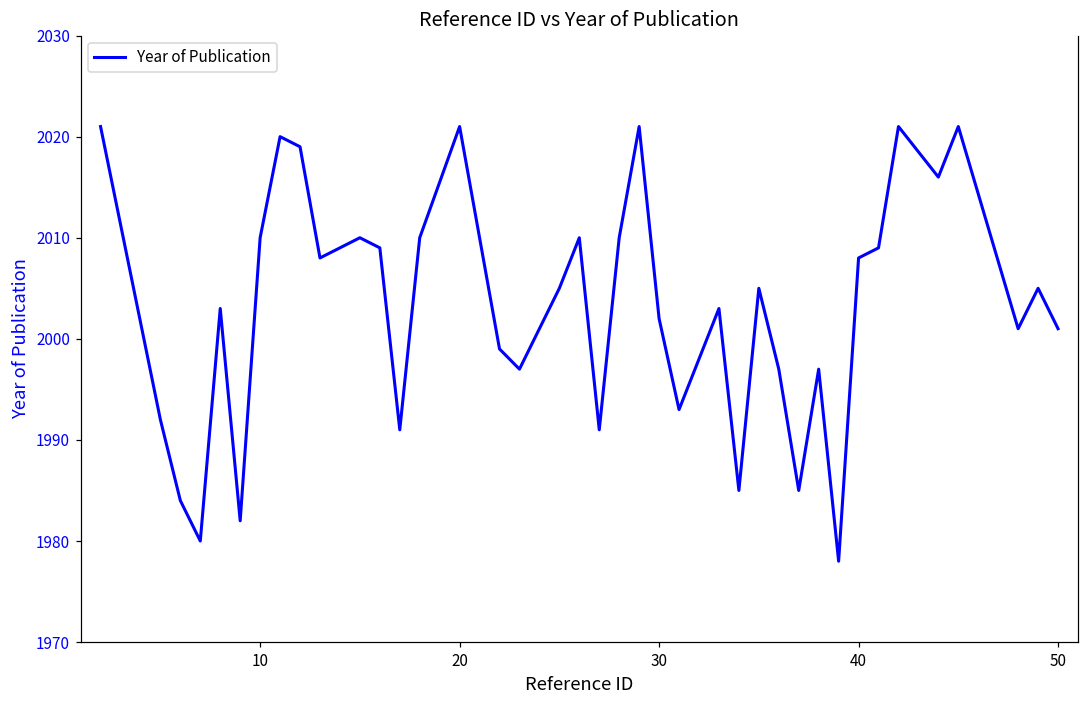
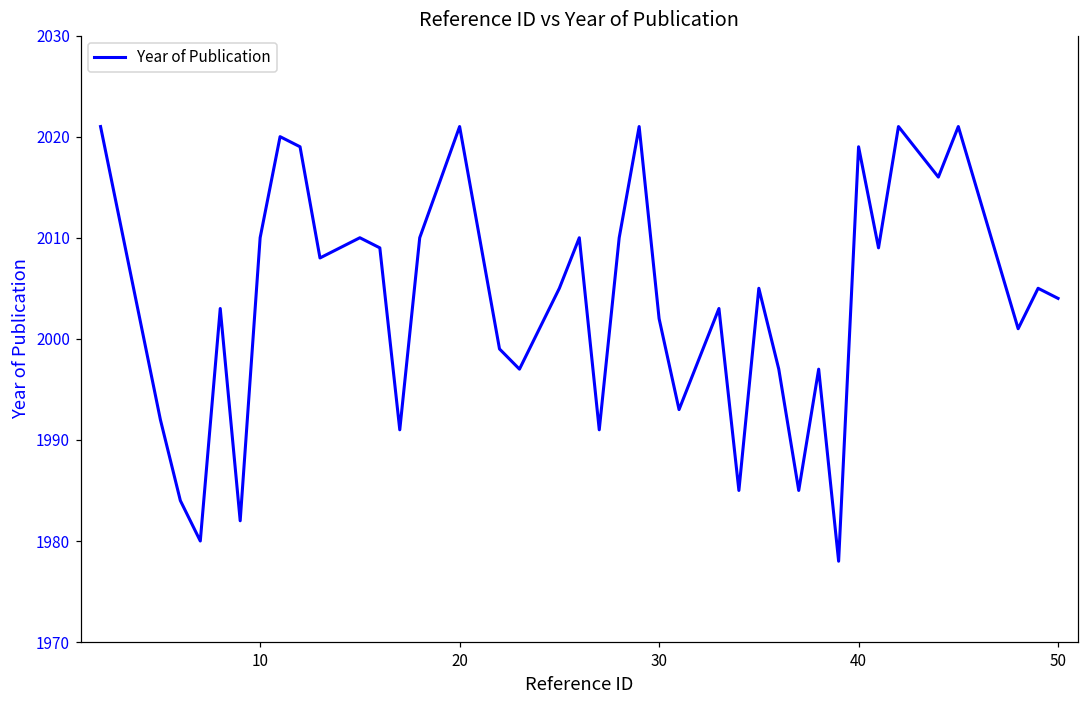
  {
    "10": 2010,
    "20": 2021,
    "30": 2002,
-   "40": 2008,
-   "50": 2001
+   "40": 2019,
+   "50": 2004
  }
